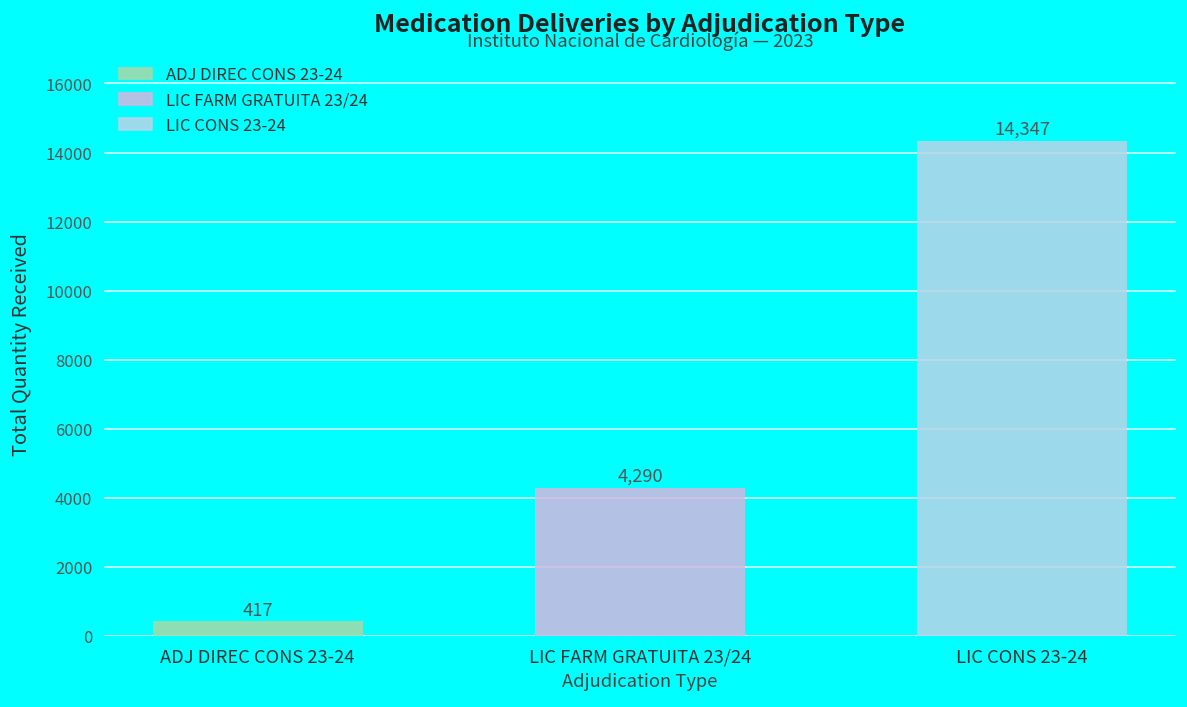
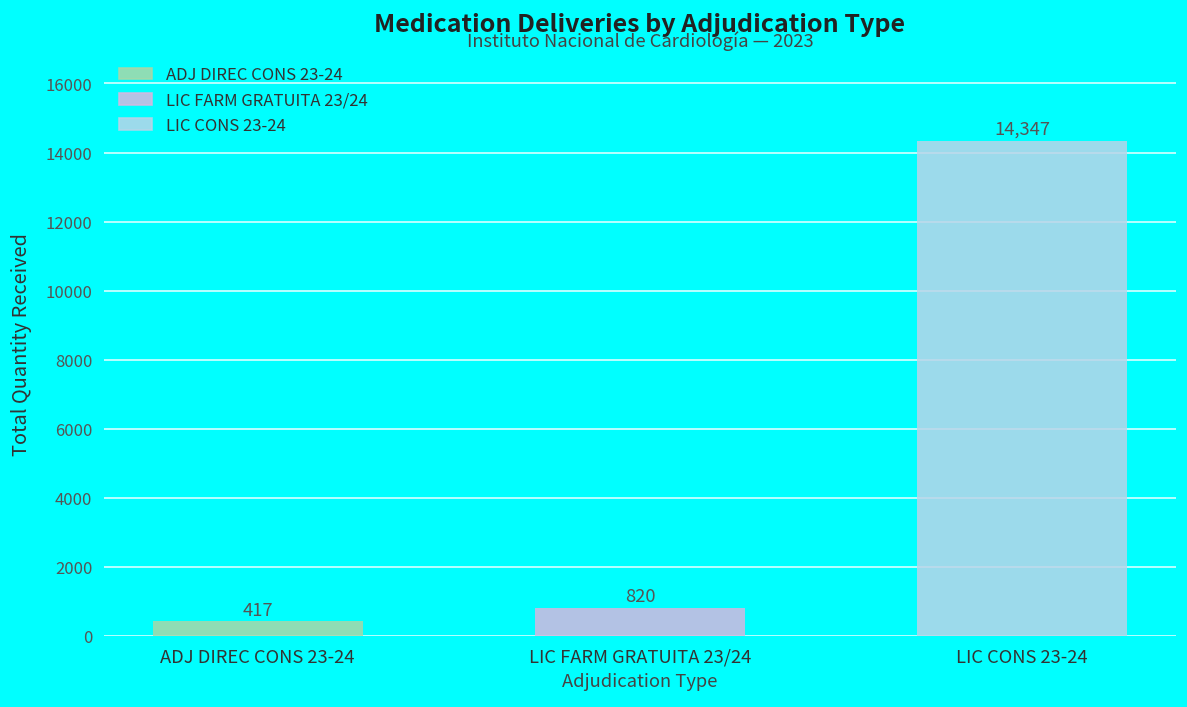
  {
    "ADJ DIREC CONS 23-24": "417",
-   "LIC FARM GRATUITA 23/24": "4,290",
+   "LIC FARM GRATUITA 23/24": "820",
    "LIC CONS 23-24": "14,347"
  }
